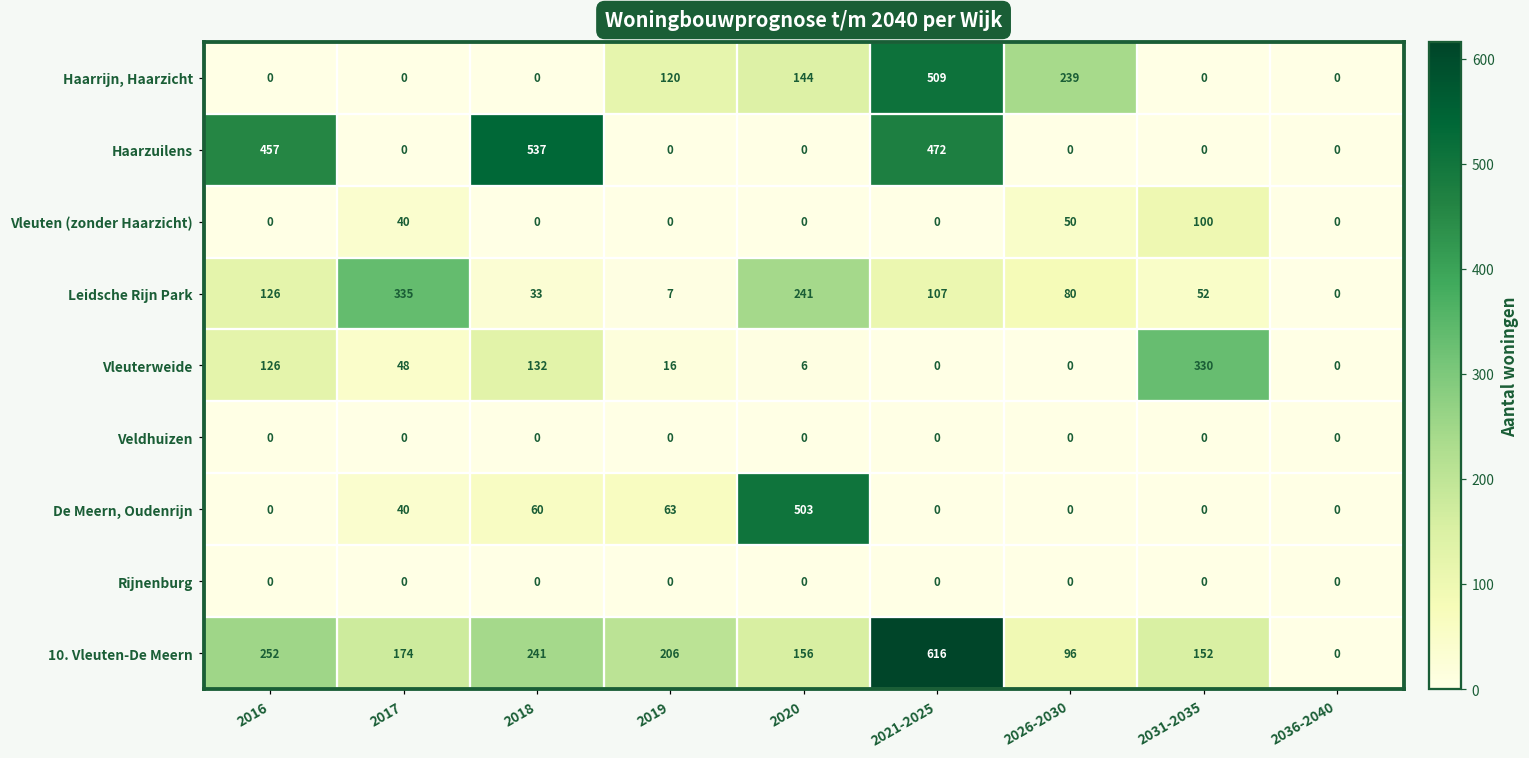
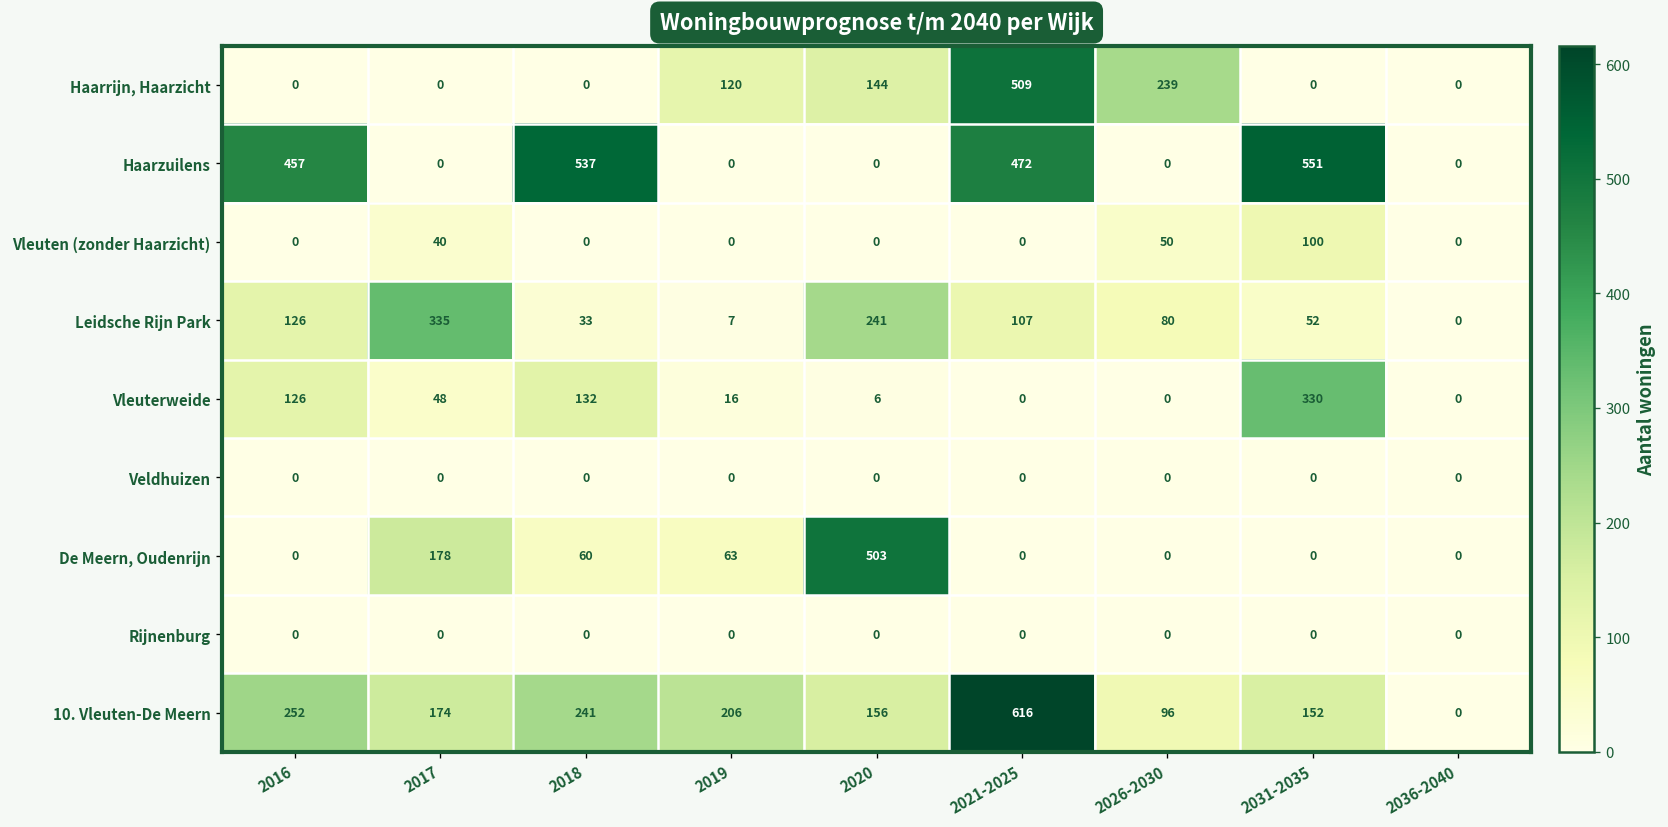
  {
    "Haarrijn, Haarzicht": {
      "2016": 0,
      "2017": 0,
      "2018": 0,
      "2019": 120,
      "2020": 144,
      "2021-2025": 509,
      "2026-2030": 239,
      "2031-2035": 0,
      "2036-2040": 0
    },
    "Haarzuilens": {
      "2016": 457,
      "2017": 0,
      "2018": 537,
      "2019": 0,
      "2020": 0,
      "2021-2025": 472,
      "2026-2030": 0,
-     "2031-2035": 0,
+     "2031-2035": 551,
      "2036-2040": 0
    },
    "Vleuten (zonder Haarzicht)": {
      "2016": 0,
      "2017": 40,
      "2018": 0,
      "2019": 0,
      "2020": 0,
      "2021-2025": 0,
      "2026-2030": 50,
      "2031-2035": 100,
      "2036-2040": 0
    },
    "Leidsche Rijn Park": {
      "2016": 126,
      "2017": 335,
      "2018": 33,
      "2019": 7,
      "2020": 241,
      "2021-2025": 107,
      "2026-2030": 80,
      "2031-2035": 52,
      "2036-2040": 0
    },
    "Vleuterweide": {
      "2016": 126,
      "2017": 48,
      "2018": 132,
      "2019": 16,
      "2020": 6,
      "2021-2025": 0,
      "2026-2030": 0,
      "2031-2035": 330,
      "2036-2040": 0
    },
    "Veldhuizen": {
      "2016": 0,
      "2017": 0,
      "2018": 0,
      "2019": 0,
      "2020": 0,
      "2021-2025": 0,
      "2026-2030": 0,
      "2031-2035": 0,
      "2036-2040": 0
    },
    "De Meern, Oudenrijn": {
      "2016": 0,
-     "2017": 40,
+     "2017": 178,
      "2018": 60,
      "2019": 63,
      "2020": 503,
      "2021-2025": 0,
      "2026-2030": 0,
      "2031-2035": 0,
      "2036-2040": 0
    },
    "Rijnenburg": {
      "2016": 0,
      "2017": 0,
      "2018": 0,
      "2019": 0,
      "2020": 0,
      "2021-2025": 0,
      "2026-2030": 0,
      "2031-2035": 0,
      "2036-2040": 0
    },
    "10. Vleuten-De Meern": {
      "2016": 252,
      "2017": 174,
      "2018": 241,
      "2019": 206,
      "2020": 156,
      "2021-2025": 616,
      "2026-2030": 96,
      "2031-2035": 152,
      "2036-2040": 0
    }
  }
